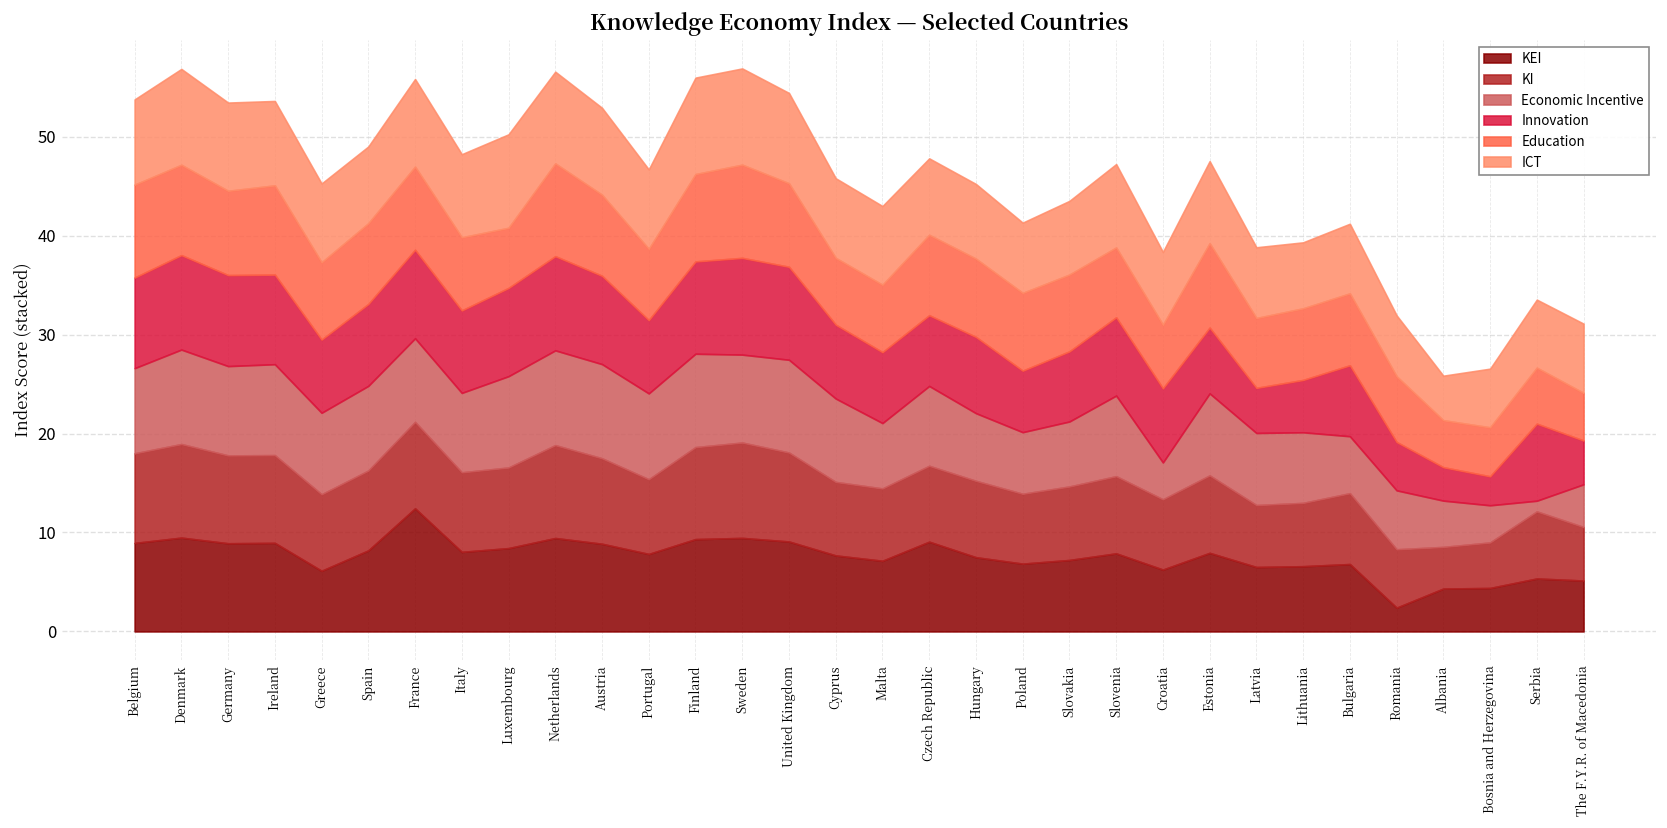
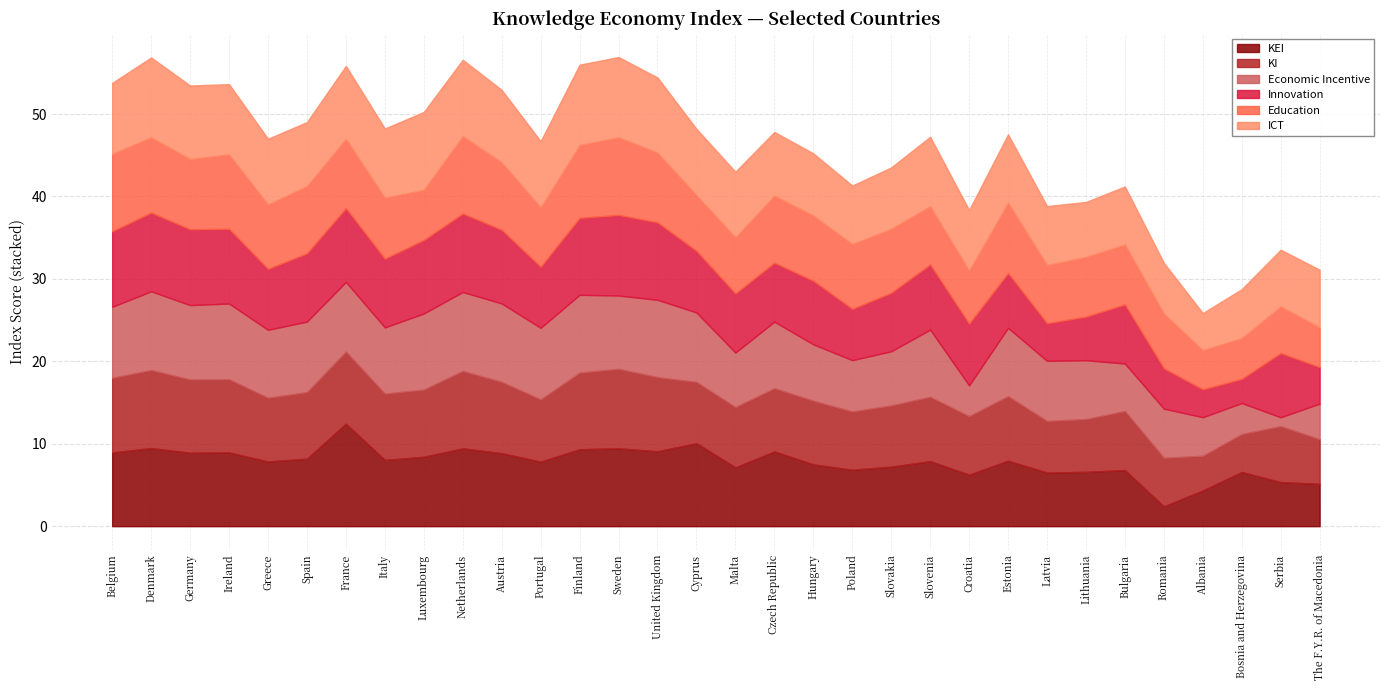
  {
    "KEI": {
      "Belgium": 9,
      "Denmark": 9,
      "Germany": 9,
      "Ireland": 9,
-     "Greece": 6,
+     "Greece": 8,
      "Spain": 8,
      "France": 12,
      "Italy": 8,
      "Luxembourg": 8,
      "Netherlands": 9,
      "Austria": 9,
      "Portugal": 8,
      "Finland": 9,
      "Sweden": 9,
      "United Kingdom": 9,
-     "Cyprus": 8,
+     "Cyprus": 10,
      "Malta": 7,
      "Czech Republic": 9,
      "Hungary": 8,
      "Poland": 7,
      "Slovakia": 7,
      "Slovenia": 8,
      "Croatia": 6,
      "Estonia": 8,
      "Latvia": 7,
      "Lithuania": 7,
      "Bulgaria": 7,
      "Romania": 2,
      "Albania": 4,
-     "Bosnia and Herzegovina": 4,
+     "Bosnia and Herzegovina": 7,
      "Serbia": 5,
      "The F.Y.R. of Macedonia": 5
    }
  }
